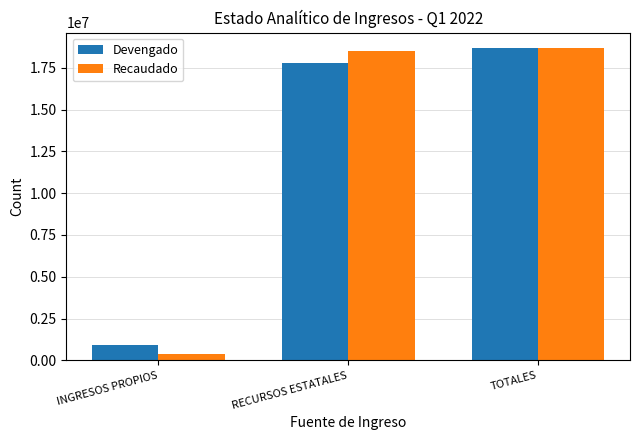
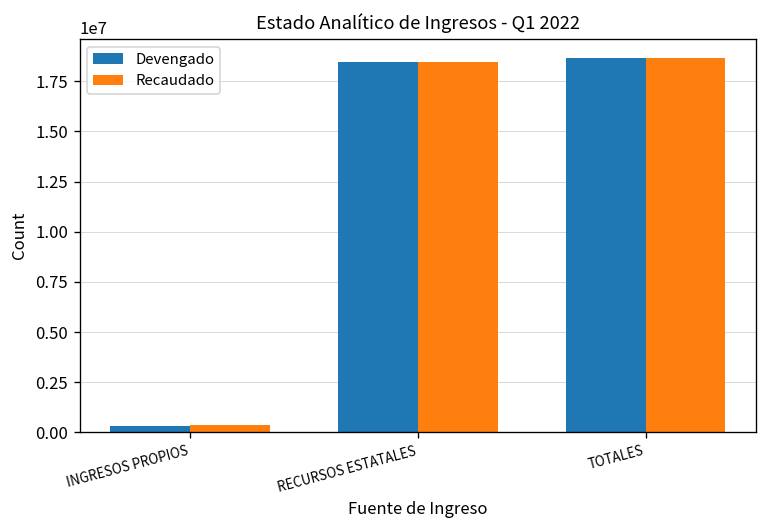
  {
    "Devengado": {
-     "INGRESOS PROPIOS": 900000,
-     "RECURSOS ESTATALES": 17800000,
+     "INGRESOS PROPIOS": 300000,
+     "RECURSOS ESTATALES": 18400000,
      "TOTALES": 18700000
    },
    "Recaudado": {
      "INGRESOS PROPIOS": 400000,
      "RECURSOS ESTATALES": 18500000,
      "TOTALES": 18700000
    }
  }
